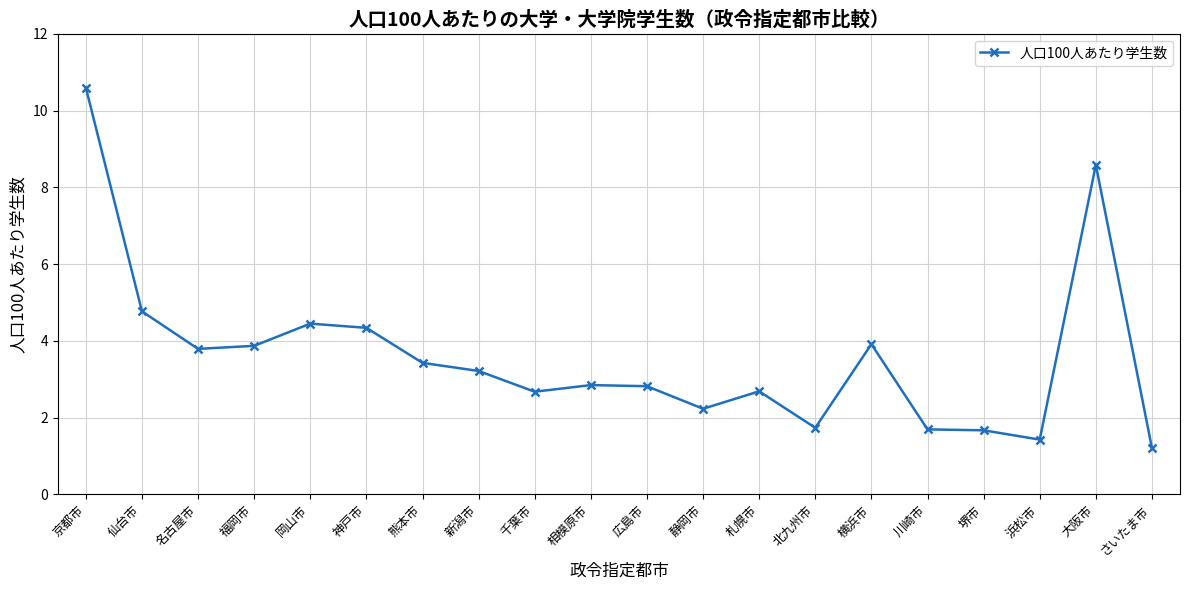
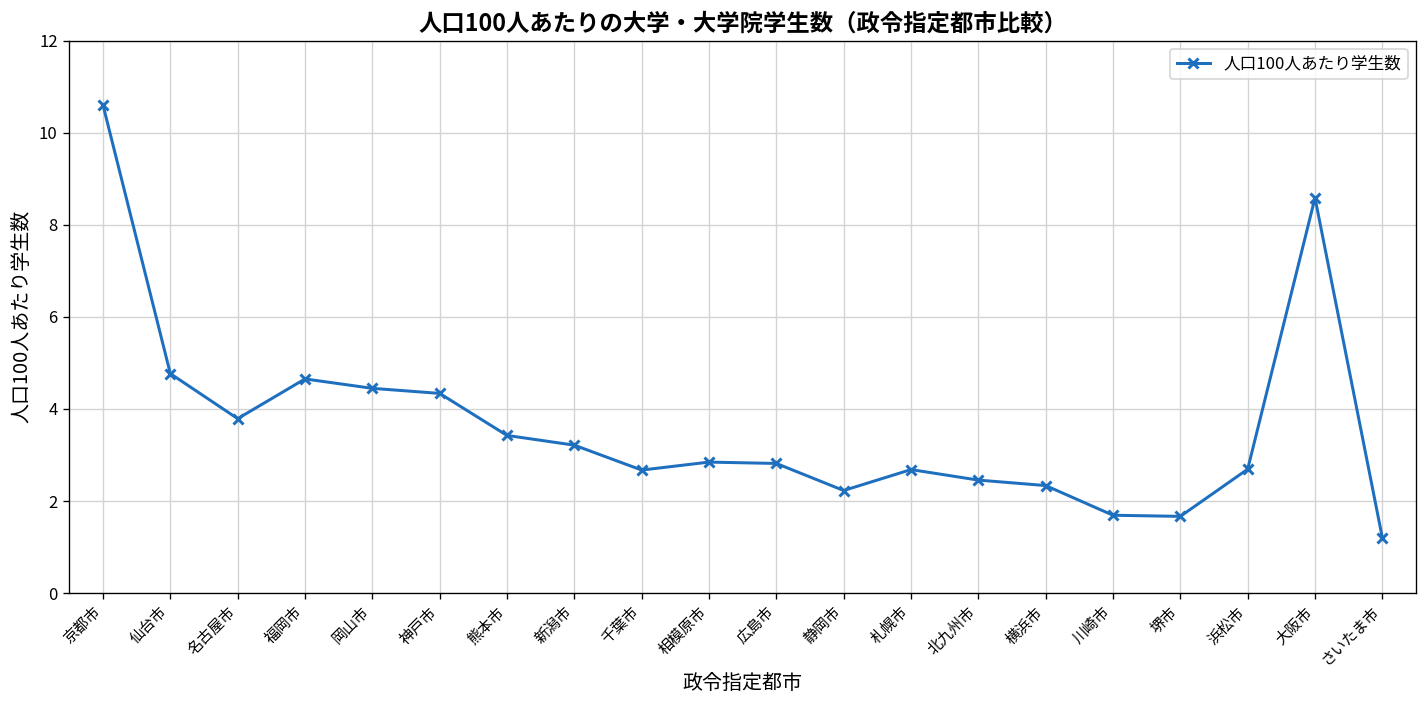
  {
    "京都市": 10.6,
    "仙台市": 4.8,
    "名古屋市": 3.8,
-   "福岡市": 3.9,
+   "福岡市": 4.7,
    "岡山市": 4.4,
    "神戸市": 4.3,
    "熊本市": 3.4,
    "新潟市": 3.2,
    "千葉市": 2.7,
    "相模原市": 2.8,
    "広島市": 2.8,
    "静岡市": 2.2,
    "札幌市": 2.7,
-   "北九州市": 1.7,
-   "横浜市": 3.9,
+   "北九州市": 2.5,
+   "横浜市": 2.3,
    "川崎市": 1.7,
    "堺市": 1.7,
-   "浜松市": 1.4,
+   "浜松市": 2.7,
    "大阪市": 8.6,
    "さいたま市": 1.2
  }
